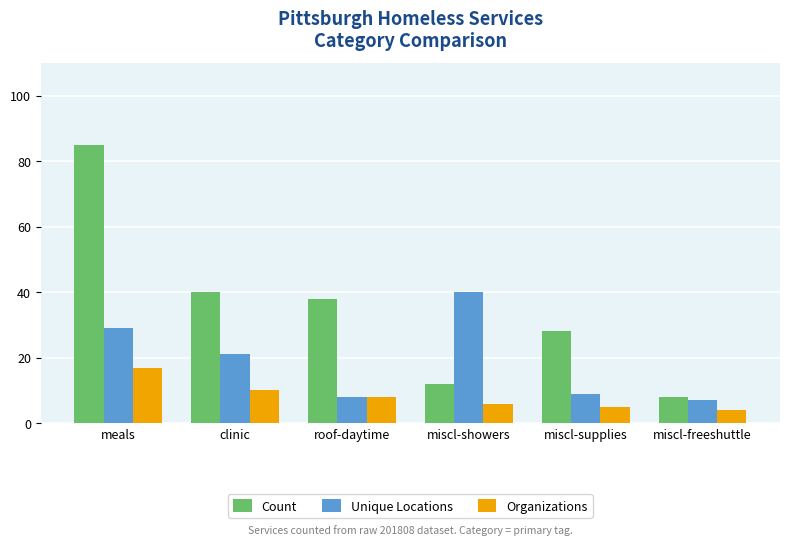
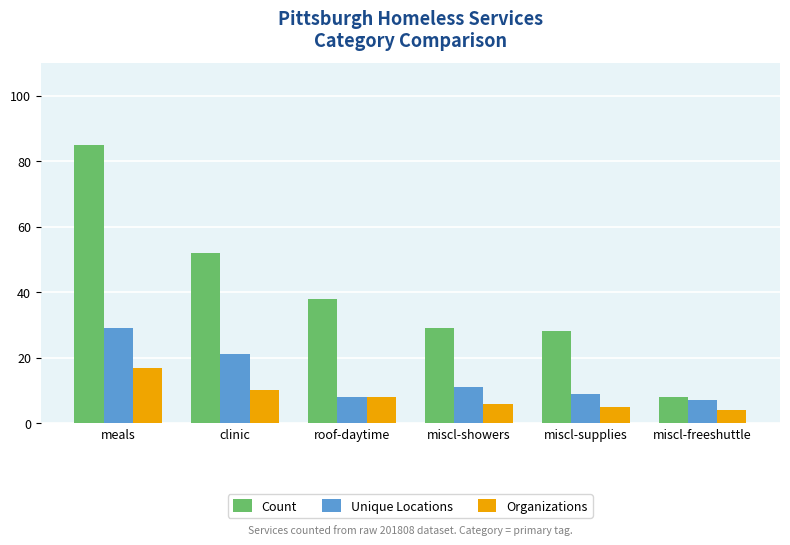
  {
    "Count": {
      "meals": 85,
-     "clinic": 40,
+     "clinic": 52,
      "roof-daytime": 38,
-     "miscl-showers": 12,
+     "miscl-showers": 29,
      "miscl-supplies": 28,
      "miscl-freeshuttle": 8
    },
    "Unique Locations": {
      "meals": 29,
      "clinic": 21,
      "roof-daytime": 8,
-     "miscl-showers": 40,
+     "miscl-showers": 11,
      "miscl-supplies": 9,
      "miscl-freeshuttle": 7
    },
    "Organizations": {
      "meals": 17,
      "clinic": 10,
      "roof-daytime": 8,
      "miscl-showers": 6,
      "miscl-supplies": 5,
      "miscl-freeshuttle": 4
    }
  }
